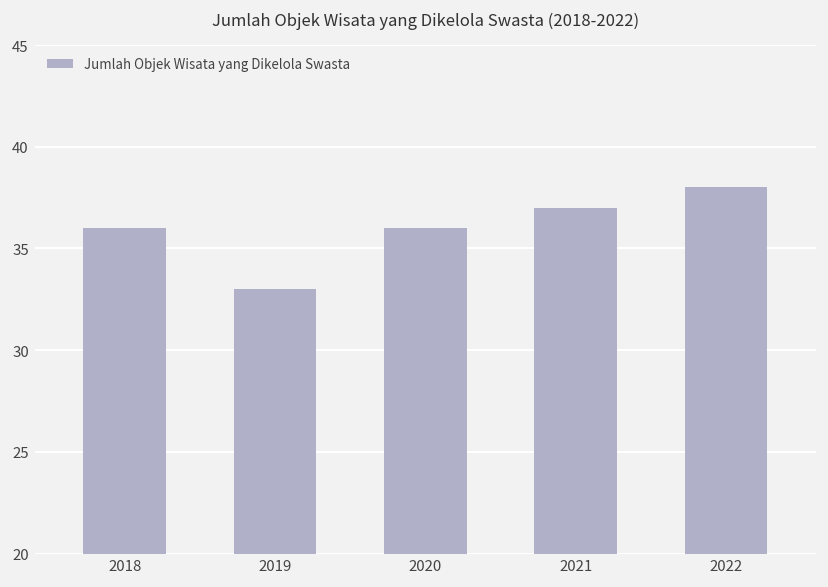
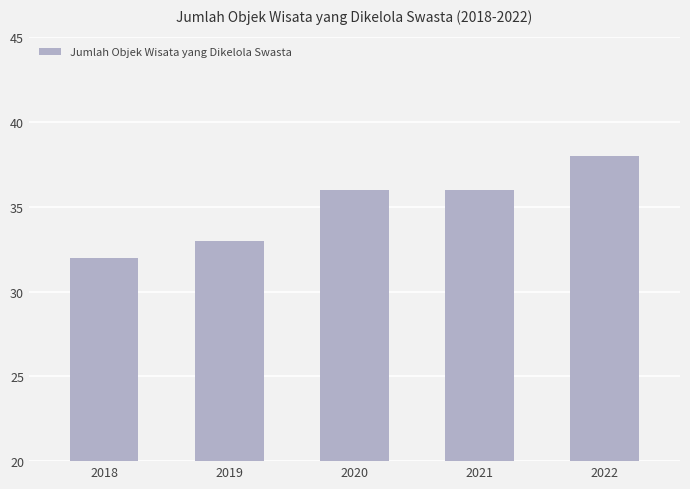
  {
-   "2018": 36,
+   "2018": 32,
    "2019": 33,
    "2020": 36,
-   "2021": 37,
+   "2021": 36,
    "2022": 38
  }
